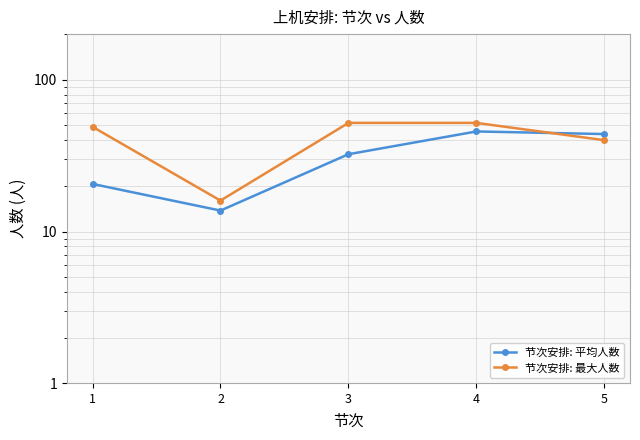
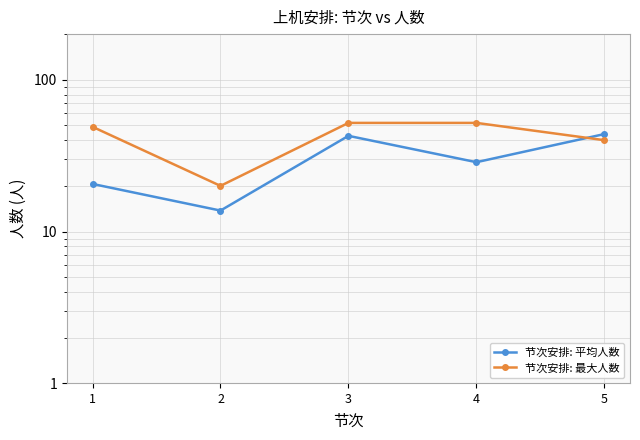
  {
    "节次安排: 平均人数": {
      "1": 21,
      "2": 14,
-     "3": 32,
-     "4": 46,
+     "3": 43,
+     "4": 29,
      "5": 44
    },
    "节次安排: 最大人数": {
      "1": 49,
-     "2": 16,
+     "2": 20,
      "3": 52,
      "4": 52,
      "5": 40
    }
  }
